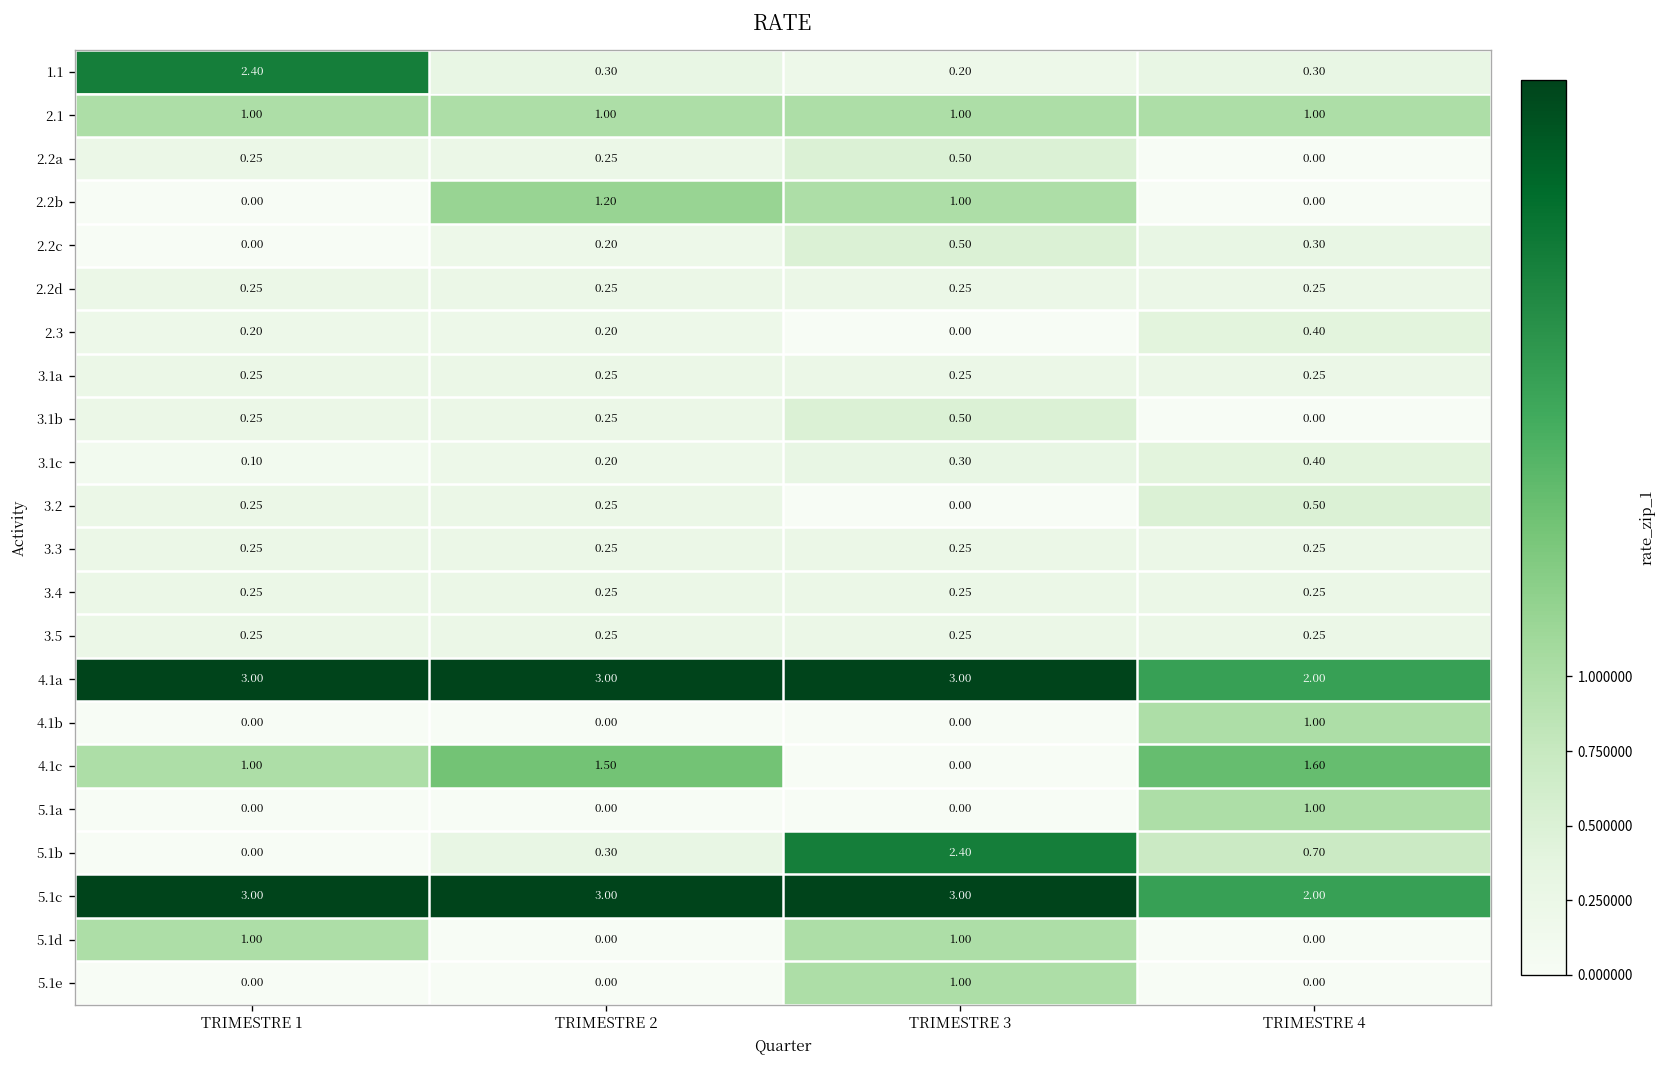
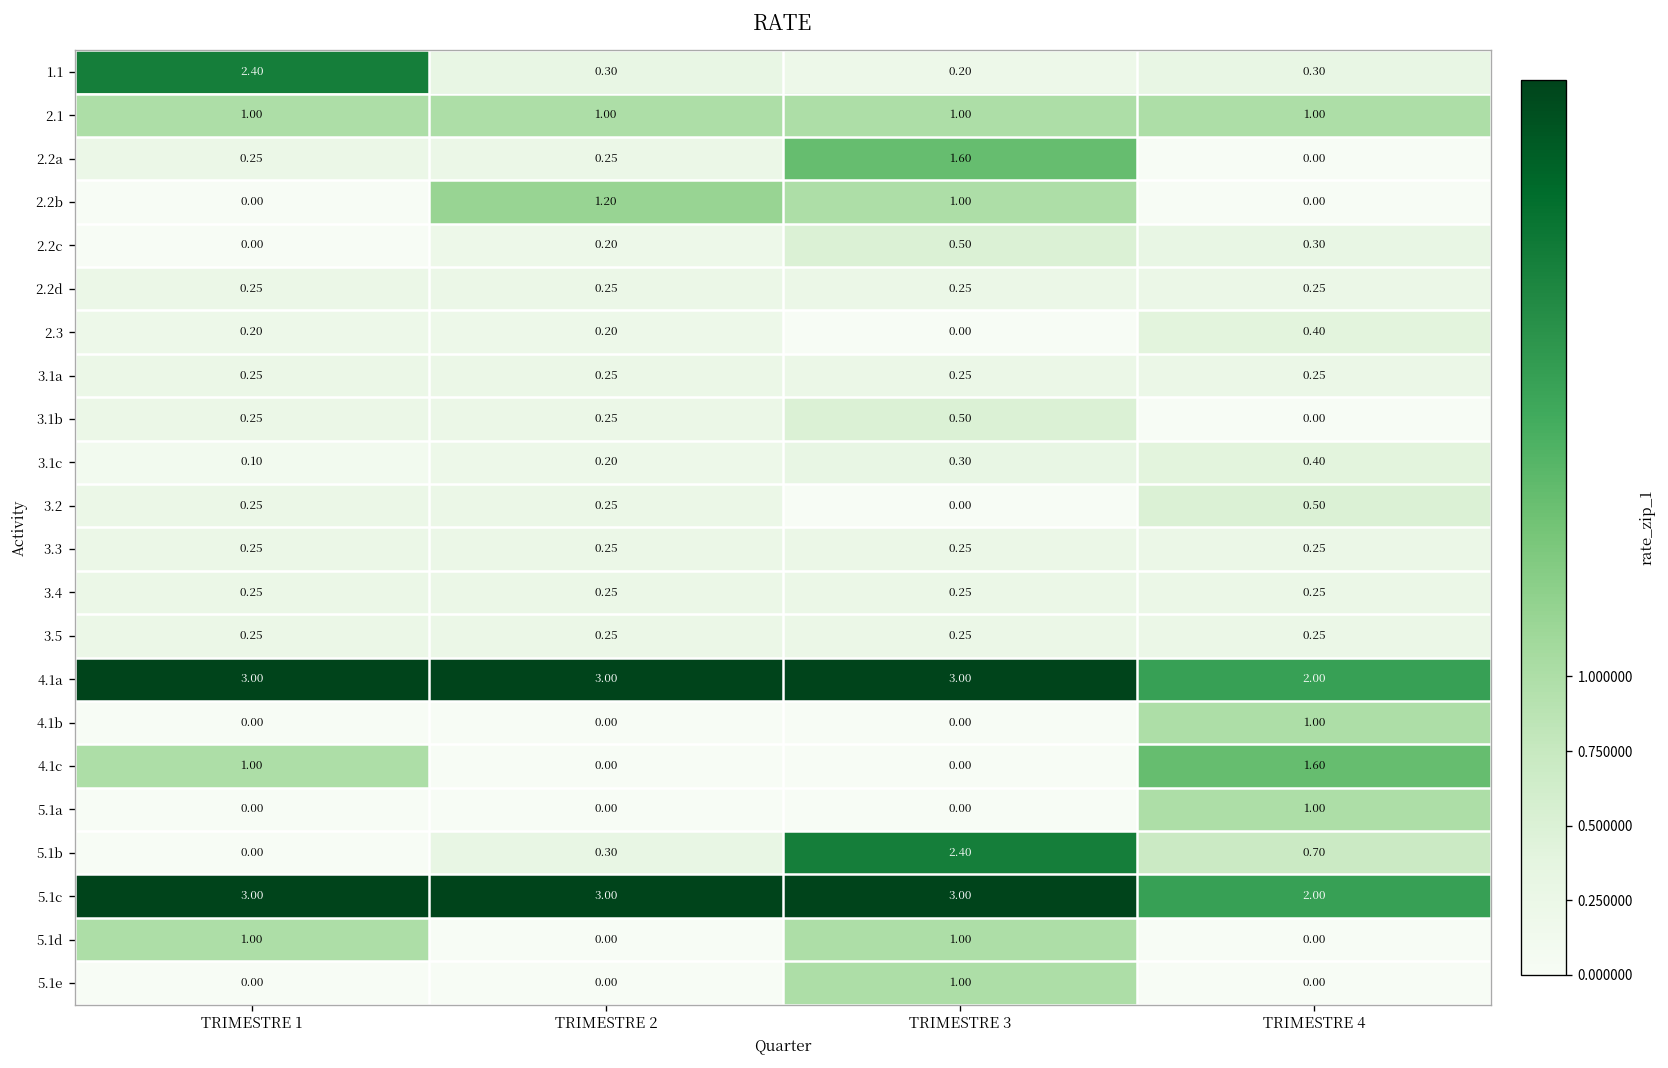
  {
    "1.1": {
      "TRIMESTRE 1": 2.40,
      "TRIMESTRE 2": 0.30,
      "TRIMESTRE 3": 0.20,
      "TRIMESTRE 4": 0.30
    },
    "2.1": {
      "TRIMESTRE 1": 1.00,
      "TRIMESTRE 2": 1.00,
      "TRIMESTRE 3": 1.00,
      "TRIMESTRE 4": 1.00
    },
    "2.2a": {
      "TRIMESTRE 1": 0.25,
      "TRIMESTRE 2": 0.25,
-     "TRIMESTRE 3": 0.50,
+     "TRIMESTRE 3": 1.60,
      "TRIMESTRE 4": 0.00
    },
    "2.2b": {
      "TRIMESTRE 1": 0.00,
      "TRIMESTRE 2": 1.20,
      "TRIMESTRE 3": 1.00,
      "TRIMESTRE 4": 0.00
    },
    "2.2c": {
      "TRIMESTRE 1": 0.00,
      "TRIMESTRE 2": 0.20,
      "TRIMESTRE 3": 0.50,
      "TRIMESTRE 4": 0.30
    },
    "2.2d": {
      "TRIMESTRE 1": 0.25,
      "TRIMESTRE 2": 0.25,
      "TRIMESTRE 3": 0.25,
      "TRIMESTRE 4": 0.25
    },
    "2.3": {
      "TRIMESTRE 1": 0.20,
      "TRIMESTRE 2": 0.20,
      "TRIMESTRE 3": 0.00,
      "TRIMESTRE 4": 0.40
    },
    "3.1a": {
      "TRIMESTRE 1": 0.25,
      "TRIMESTRE 2": 0.25,
      "TRIMESTRE 3": 0.25,
      "TRIMESTRE 4": 0.25
    },
    "3.1b": {
      "TRIMESTRE 1": 0.25,
      "TRIMESTRE 2": 0.25,
      "TRIMESTRE 3": 0.50,
      "TRIMESTRE 4": 0.00
    },
    "3.1c": {
      "TRIMESTRE 1": 0.10,
      "TRIMESTRE 2": 0.20,
      "TRIMESTRE 3": 0.30,
      "TRIMESTRE 4": 0.40
    },
    "3.2": {
      "TRIMESTRE 1": 0.25,
      "TRIMESTRE 2": 0.25,
      "TRIMESTRE 3": 0.00,
      "TRIMESTRE 4": 0.50
    },
    "3.3": {
      "TRIMESTRE 1": 0.25,
      "TRIMESTRE 2": 0.25,
      "TRIMESTRE 3": 0.25,
      "TRIMESTRE 4": 0.25
    },
    "3.4": {
      "TRIMESTRE 1": 0.25,
      "TRIMESTRE 2": 0.25,
      "TRIMESTRE 3": 0.25,
      "TRIMESTRE 4": 0.25
    },
    "3.5": {
      "TRIMESTRE 1": 0.25,
      "TRIMESTRE 2": 0.25,
      "TRIMESTRE 3": 0.25,
      "TRIMESTRE 4": 0.25
    },
    "4.1a": {
      "TRIMESTRE 1": 3.00,
      "TRIMESTRE 2": 3.00,
      "TRIMESTRE 3": 3.00,
      "TRIMESTRE 4": 2.00
    },
    "4.1b": {
      "TRIMESTRE 1": 0.00,
      "TRIMESTRE 2": 0.00,
      "TRIMESTRE 3": 0.00,
      "TRIMESTRE 4": 1.00
    },
    "4.1c": {
      "TRIMESTRE 1": 1.00,
-     "TRIMESTRE 2": 1.50,
+     "TRIMESTRE 2": 0.00,
      "TRIMESTRE 3": 0.00,
      "TRIMESTRE 4": 1.60
    },
    "5.1a": {
      "TRIMESTRE 1": 0.00,
      "TRIMESTRE 2": 0.00,
      "TRIMESTRE 3": 0.00,
      "TRIMESTRE 4": 1.00
    },
    "5.1b": {
      "TRIMESTRE 1": 0.00,
      "TRIMESTRE 2": 0.30,
      "TRIMESTRE 3": 2.40,
      "TRIMESTRE 4": 0.70
    },
    "5.1c": {
      "TRIMESTRE 1": 3.00,
      "TRIMESTRE 2": 3.00,
      "TRIMESTRE 3": 3.00,
      "TRIMESTRE 4": 2.00
    },
    "5.1d": {
      "TRIMESTRE 1": 1.00,
      "TRIMESTRE 2": 0.00,
      "TRIMESTRE 3": 1.00,
      "TRIMESTRE 4": 0.00
    },
    "5.1e": {
      "TRIMESTRE 1": 0.00,
      "TRIMESTRE 2": 0.00,
      "TRIMESTRE 3": 1.00,
      "TRIMESTRE 4": 0.00
    }
  }
